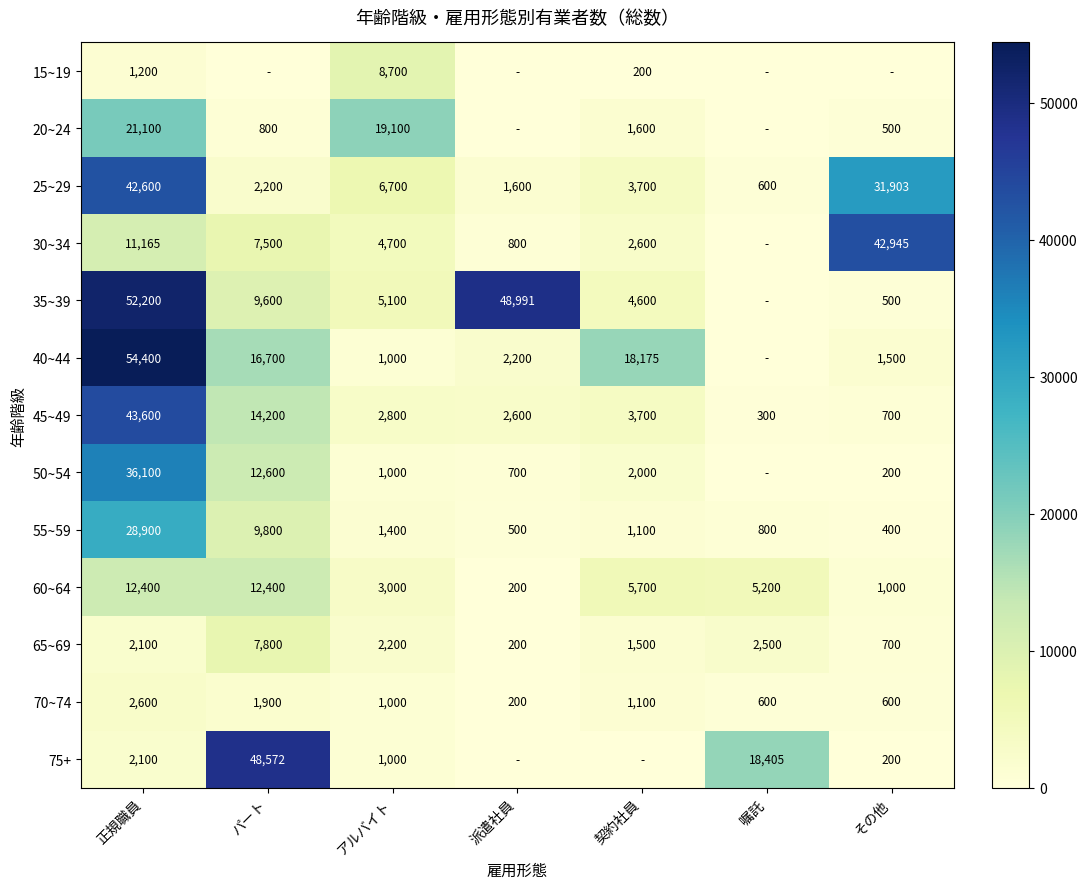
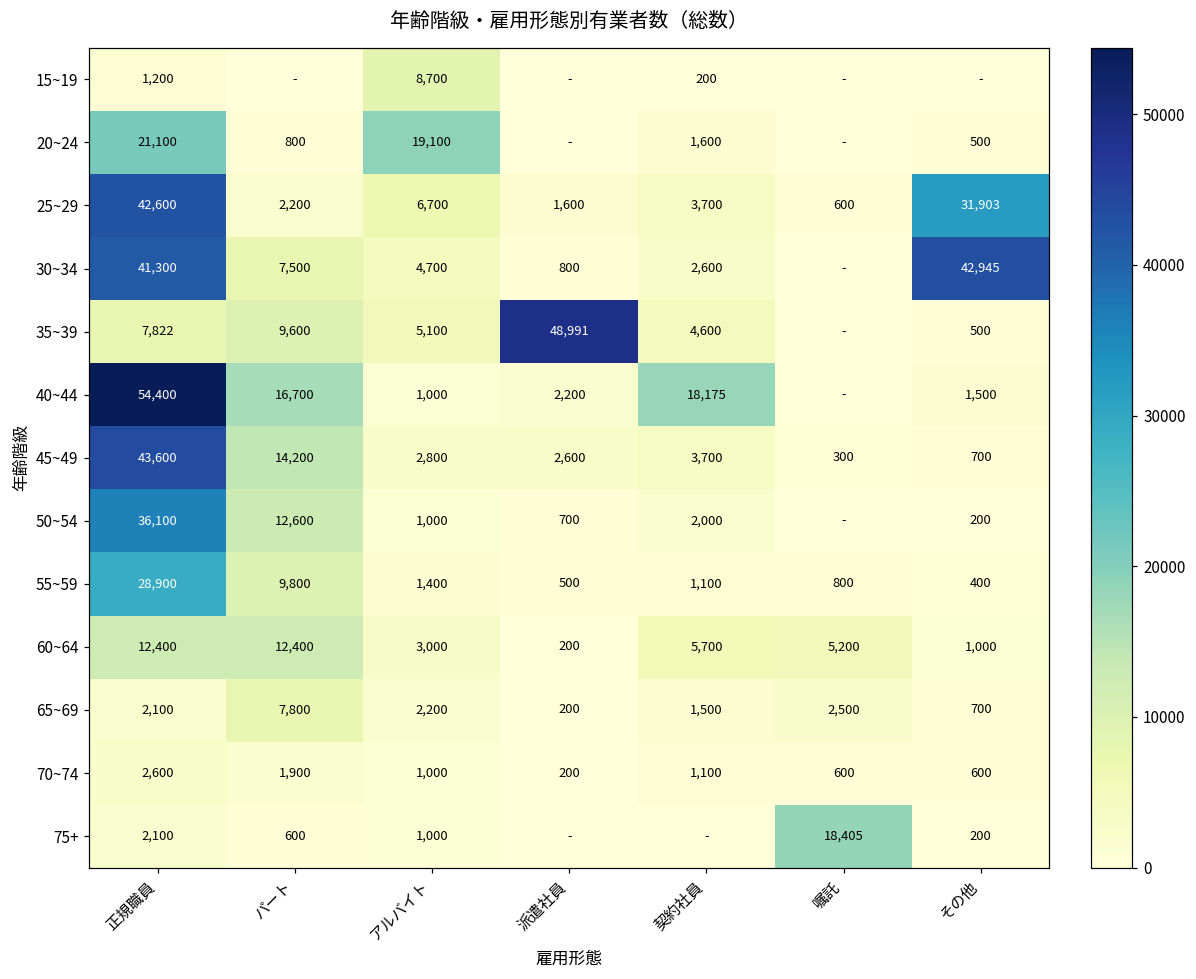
  {
    "15~19": {
      "正規職員": "1,200",
      "アルバイト": "8,700",
      "契約社員": "200"
    },
    "20~24": {
      "正規職員": "21,100",
      "パート": "800",
      "アルバイト": "19,100",
      "契約社員": "1,600",
      "その他": "500"
    },
    "25~29": {
      "正規職員": "42,600",
      "パート": "2,200",
      "アルバイト": "6,700",
      "派遣社員": "1,600",
      "契約社員": "3,700",
      "嘱託": "600",
      "その他": "31,903"
    },
    "30~34": {
-     "正規職員": "11,165",
+     "正規職員": "41,300",
      "パート": "7,500",
      "アルバイト": "4,700",
      "派遣社員": "800",
      "契約社員": "2,600",
      "その他": "42,945"
    },
    "35~39": {
-     "正規職員": "52,200",
+     "正規職員": "7,822",
      "パート": "9,600",
      "アルバイト": "5,100",
      "派遣社員": "48,991",
      "契約社員": "4,600",
      "その他": "500"
    },
    "40~44": {
      "正規職員": "54,400",
      "パート": "16,700",
      "アルバイト": "1,000",
      "派遣社員": "2,200",
      "契約社員": "18,175",
      "その他": "1,500"
    },
    "45~49": {
      "正規職員": "43,600",
      "パート": "14,200",
      "アルバイト": "2,800",
      "派遣社員": "2,600",
      "契約社員": "3,700",
      "嘱託": "300",
      "その他": "700"
    },
    "50~54": {
      "正規職員": "36,100",
      "パート": "12,600",
      "アルバイト": "1,000",
      "派遣社員": "700",
      "契約社員": "2,000",
      "その他": "200"
    },
    "55~59": {
      "正規職員": "28,900",
      "パート": "9,800",
      "アルバイト": "1,400",
      "派遣社員": "500",
      "契約社員": "1,100",
      "嘱託": "800",
      "その他": "400"
    },
    "60~64": {
      "正規職員": "12,400",
      "パート": "12,400",
      "アルバイト": "3,000",
      "派遣社員": "200",
      "契約社員": "5,700",
      "嘱託": "5,200",
      "その他": "1,000"
    },
    "65~69": {
      "正規職員": "2,100",
      "パート": "7,800",
      "アルバイト": "2,200",
      "派遣社員": "200",
      "契約社員": "1,500",
      "嘱託": "2,500",
      "その他": "700"
    },
    "70~74": {
      "正規職員": "2,600",
      "パート": "1,900",
      "アルバイト": "1,000",
      "派遣社員": "200",
      "契約社員": "1,100",
      "嘱託": "600",
      "その他": "600"
    },
    "75+": {
      "正規職員": "2,100",
-     "パート": "48,572",
+     "パート": "600",
      "アルバイト": "1,000",
      "嘱託": "18,405",
      "その他": "200"
    }
  }
